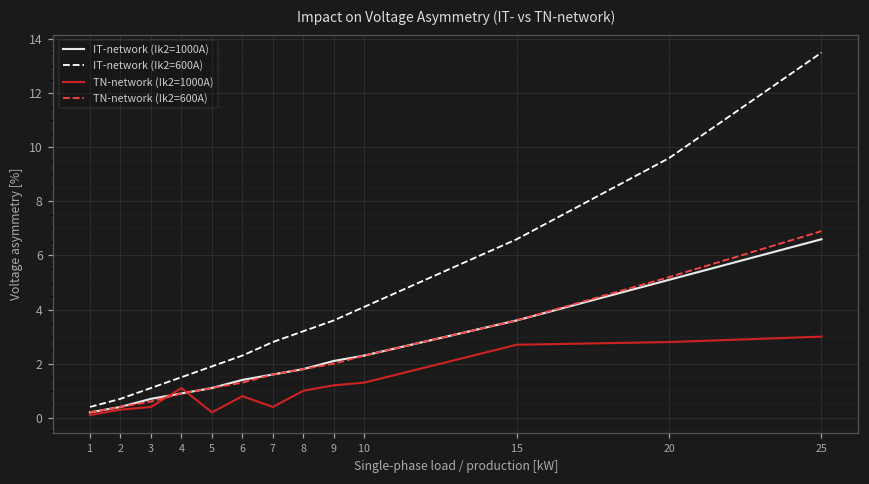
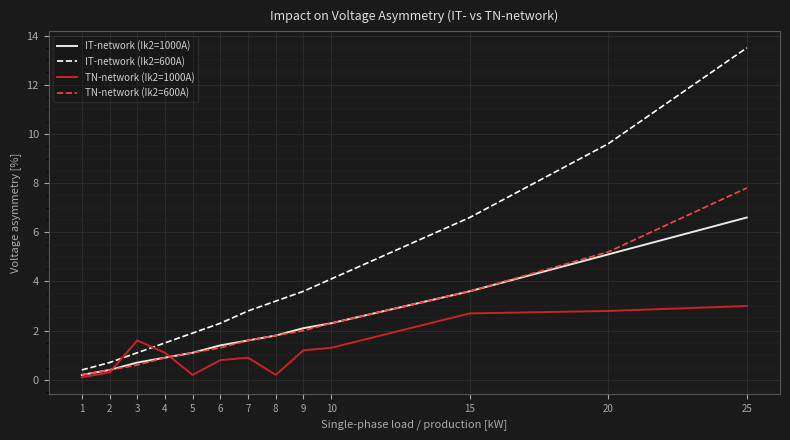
  {
    "TN-network (Ik2=1000A)": {
-     "3": 0.4,
+     "3": 1.6,
      "4": 1.1,
      "5": 0.2,
      "6": 0.8,
-     "7": 0.4,
-     "8": 1.0,
+     "7": 0.9,
+     "8": 0.2,
      "9": 1.2,
      "10": 1.3,
      "15": 2.7,
      "20": 2.8,
      "25": 3.0
    },
    "TN-network (Ik2=600A)": {
-     "25": 6.9
+     "25": 7.8
    }
  }
